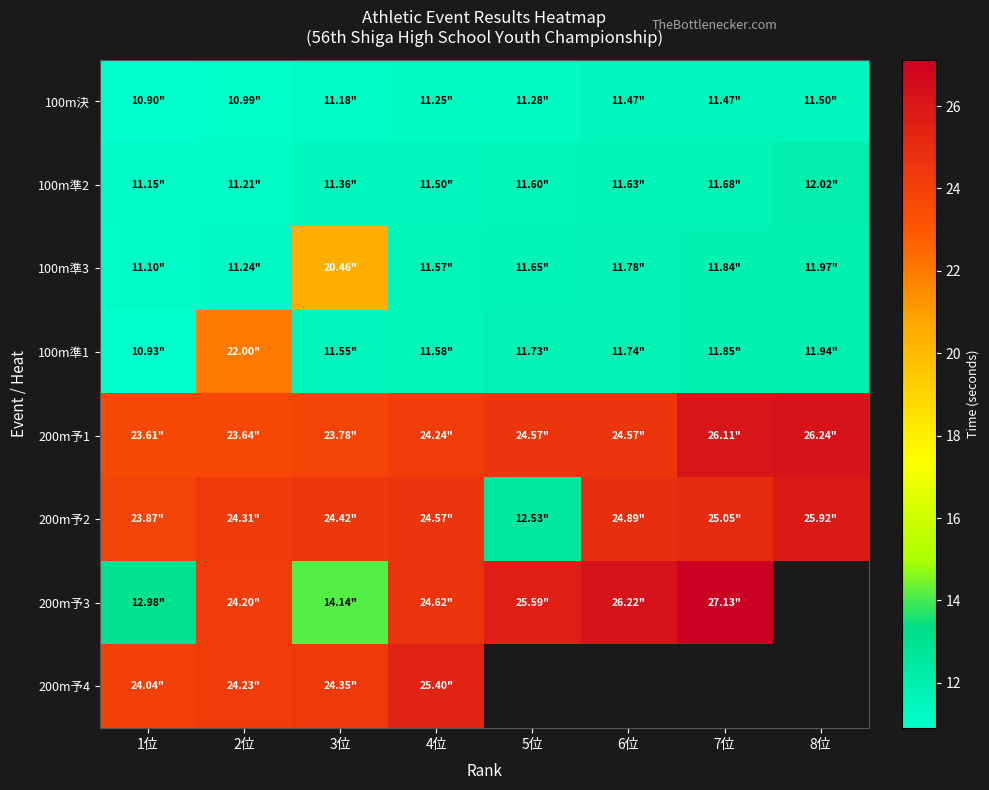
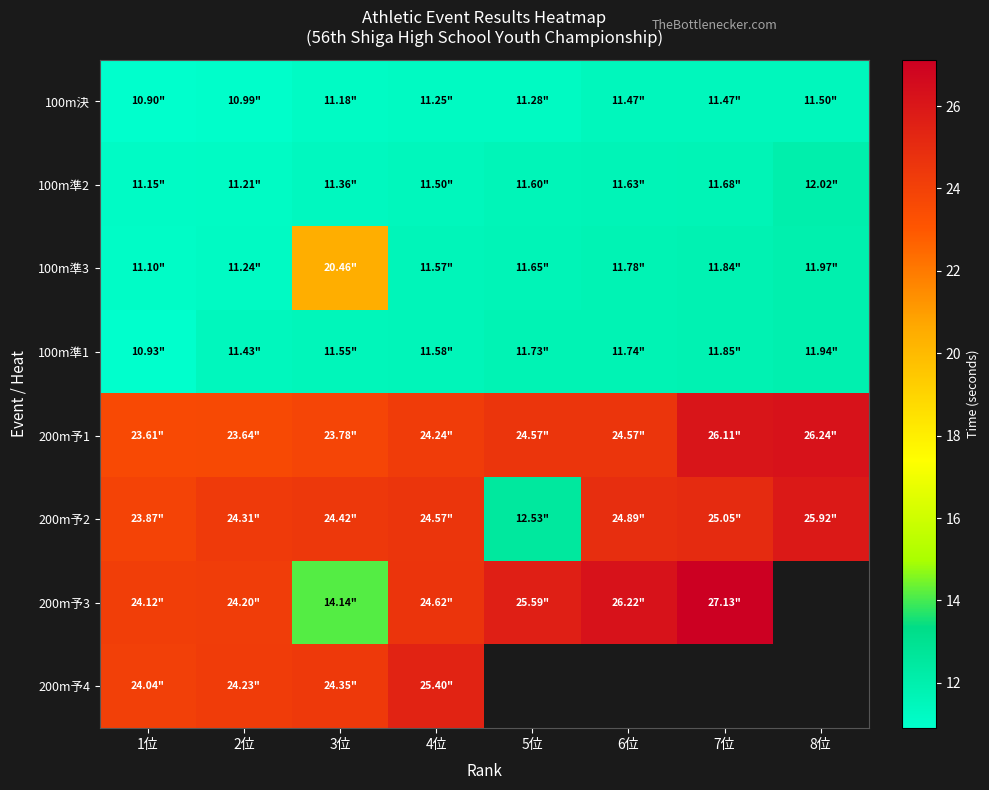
  {
    "100m決": {
      "1位": "10.90\"",
      "2位": "10.99\"",
      "3位": "11.18\"",
      "4位": "11.25\"",
      "5位": "11.28\"",
      "6位": "11.47\"",
      "7位": "11.47\"",
      "8位": "11.50\""
    },
    "100m準2": {
      "1位": "11.15\"",
      "2位": "11.21\"",
      "3位": "11.36\"",
      "4位": "11.50\"",
      "5位": "11.60\"",
      "6位": "11.63\"",
      "7位": "11.68\"",
      "8位": "12.02\""
    },
    "100m準3": {
      "1位": "11.10\"",
      "2位": "11.24\"",
      "3位": "20.46\"",
      "4位": "11.57\"",
      "5位": "11.65\"",
      "6位": "11.78\"",
      "7位": "11.84\"",
      "8位": "11.97\""
    },
    "100m準1": {
      "1位": "10.93\"",
-     "2位": "22.00\"",
+     "2位": "11.43\"",
      "3位": "11.55\"",
      "4位": "11.58\"",
      "5位": "11.73\"",
      "6位": "11.74\"",
      "7位": "11.85\"",
      "8位": "11.94\""
    },
    "200m予1": {
      "1位": "23.61\"",
      "2位": "23.64\"",
      "3位": "23.78\"",
      "4位": "24.24\"",
      "5位": "24.57\"",
      "6位": "24.57\"",
      "7位": "26.11\"",
      "8位": "26.24\""
    },
    "200m予2": {
      "1位": "23.87\"",
      "2位": "24.31\"",
      "3位": "24.42\"",
      "4位": "24.57\"",
      "5位": "12.53\"",
      "6位": "24.89\"",
      "7位": "25.05\"",
      "8位": "25.92\""
    },
    "200m予3": {
-     "1位": "12.98\"",
+     "1位": "24.12\"",
      "2位": "24.20\"",
      "3位": "14.14\"",
      "4位": "24.62\"",
      "5位": "25.59\"",
      "6位": "26.22\"",
      "7位": "27.13\""
    },
    "200m予4": {
      "1位": "24.04\"",
      "2位": "24.23\"",
      "3位": "24.35\"",
      "4位": "25.40\""
    }
  }
